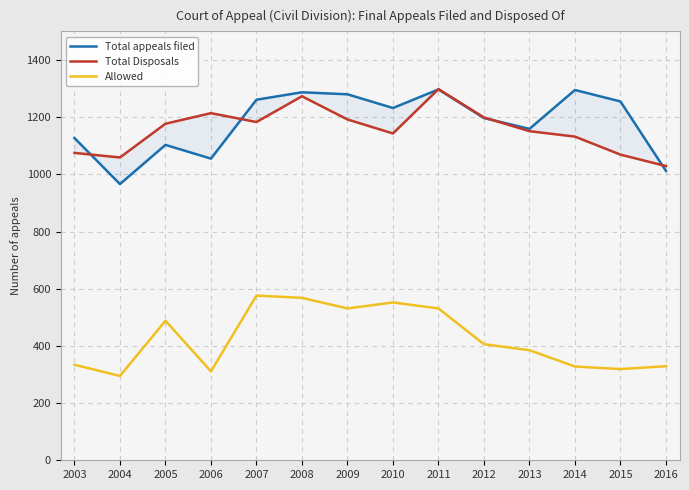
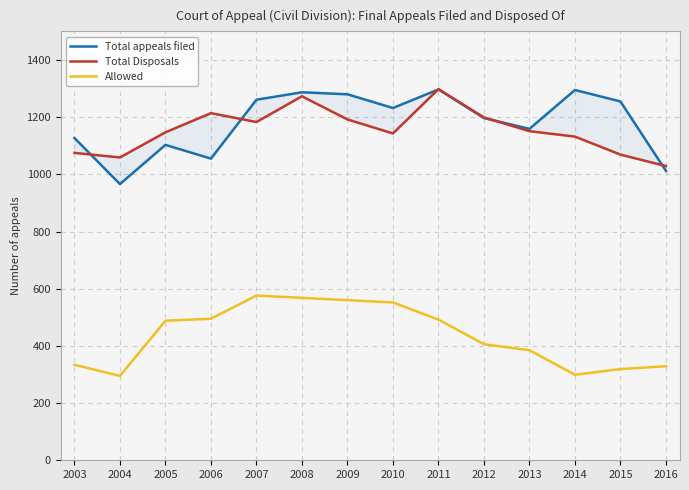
  {
    "Total Disposals": {
      "2003": 1080,
-     "2005": 1180,
+     "2005": 1150,
      "2007": 1180,
      "2008": 1270,
      "2009": 1190,
      "2010": 1140,
      "2014": 1130,
      "2015": 1070
    },
    "Allowed": {
      "2003": 330,
      "2004": 300,
      "2005": 490,
-     "2006": 310,
+     "2006": 500,
      "2007": 580,
      "2008": 570,
-     "2009": 530,
+     "2009": 560,
      "2010": 550,
-     "2011": 530,
+     "2011": 490,
      "2012": 410,
      "2013": 390,
-     "2014": 330,
+     "2014": 300,
      "2015": 320,
      "2016": 330
    }
  }
